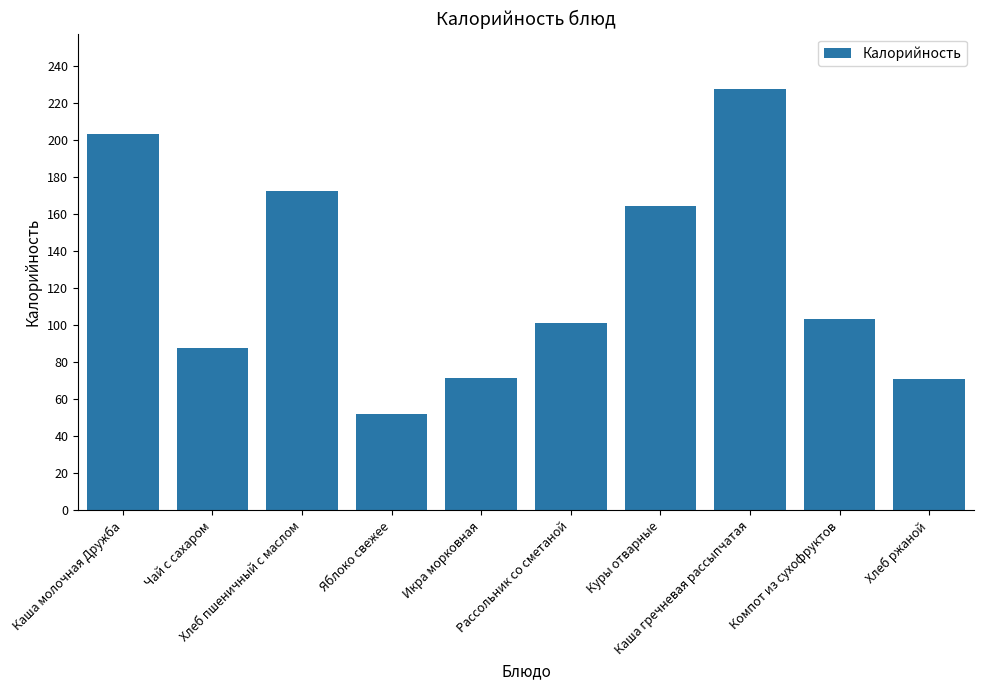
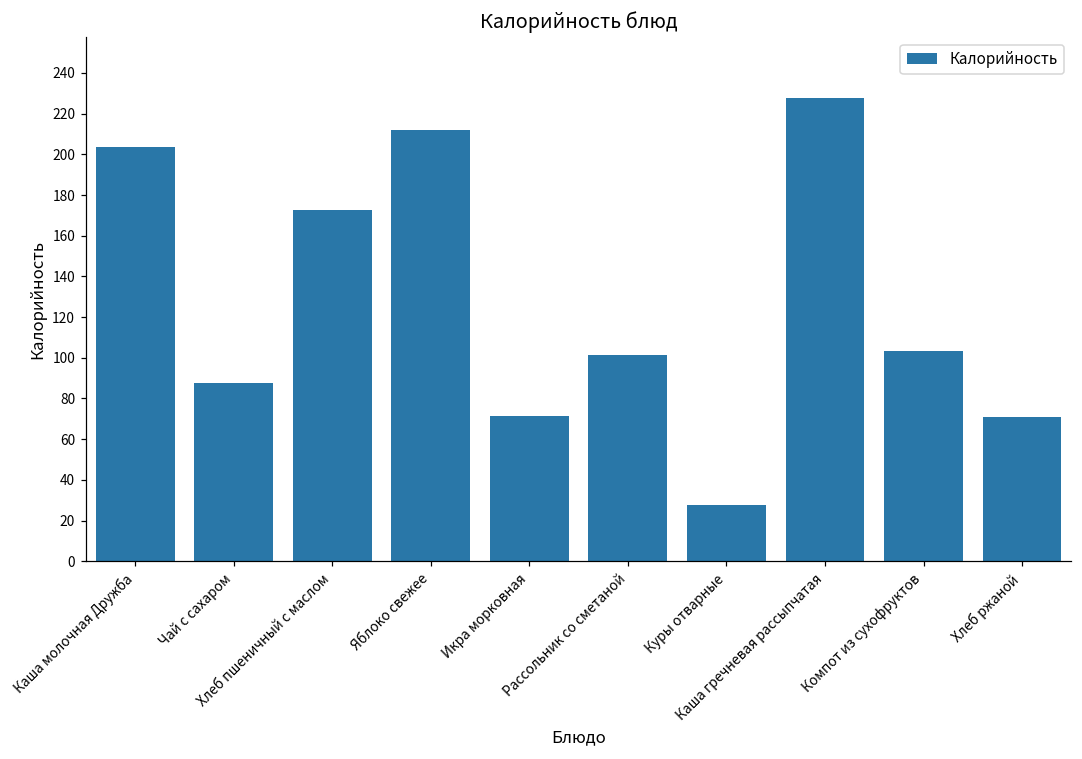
  {
    "Каша молочная Дружба": 204,
    "Чай с сахаром": 88,
    "Хлеб пшеничный с маслом": 173,
-   "Яблоко свежее": 52,
+   "Яблоко свежее": 212,
    "Икра морковная": 71,
    "Рассольник со сметаной": 101,
-   "Куры отварные": 165,
+   "Куры отварные": 28,
    "Каша гречневая рассыпчатая": 228,
    "Компот из сухофруктов": 103,
    "Хлеб ржаной": 71
  }
